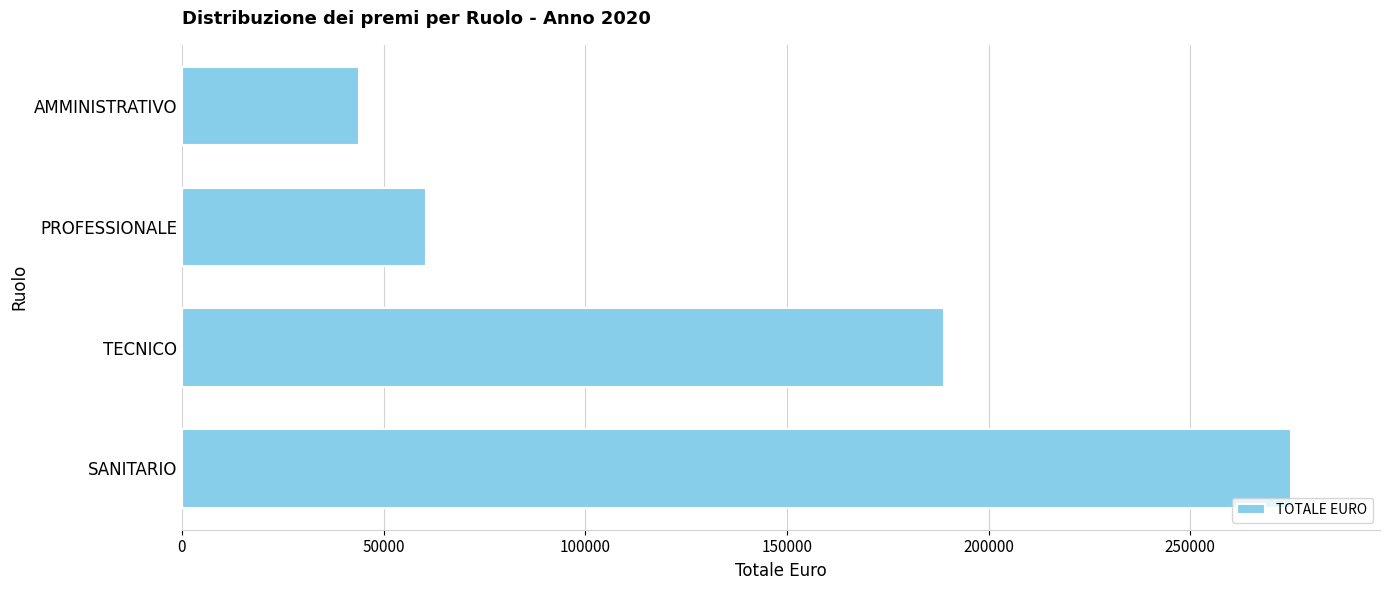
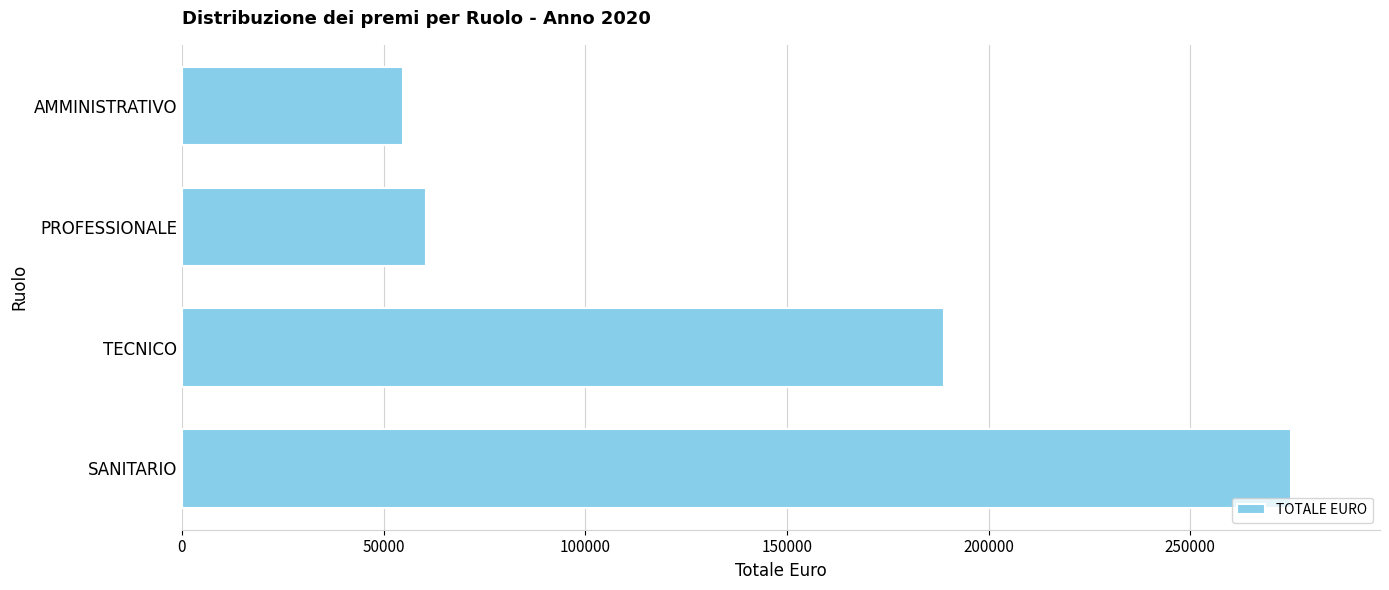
  {
-   "AMMINISTRATIVO": 44000,
+   "AMMINISTRATIVO": 55000,
    "PROFESSIONALE": 61000,
    "TECNICO": 189000,
    "SANITARIO": 275000
  }
